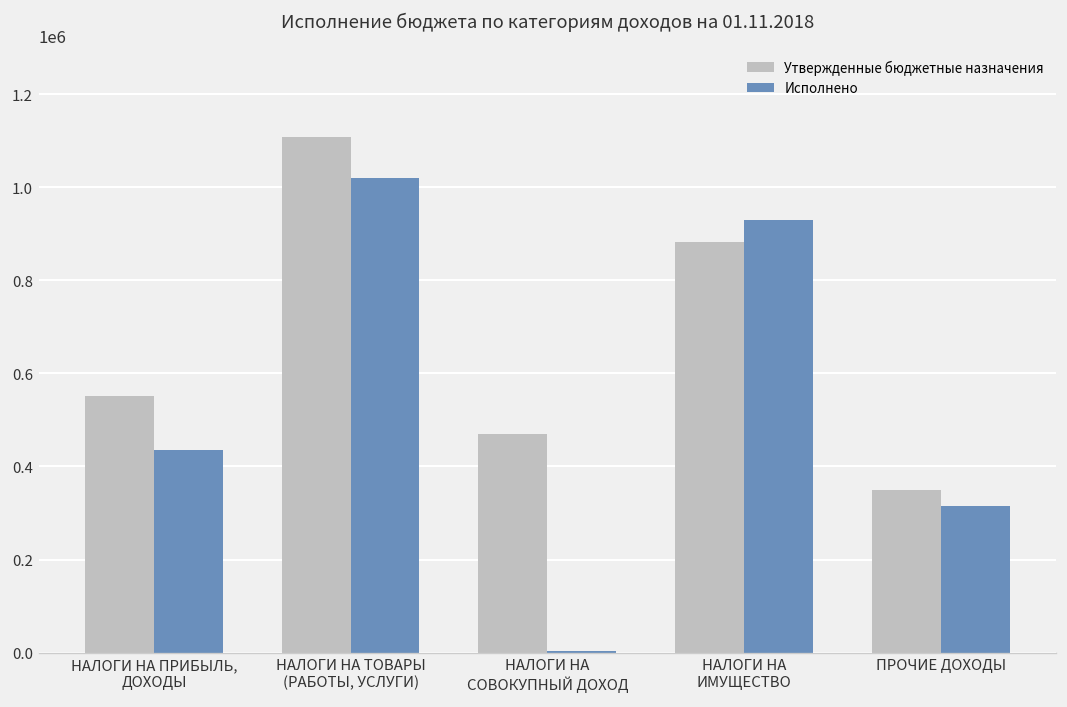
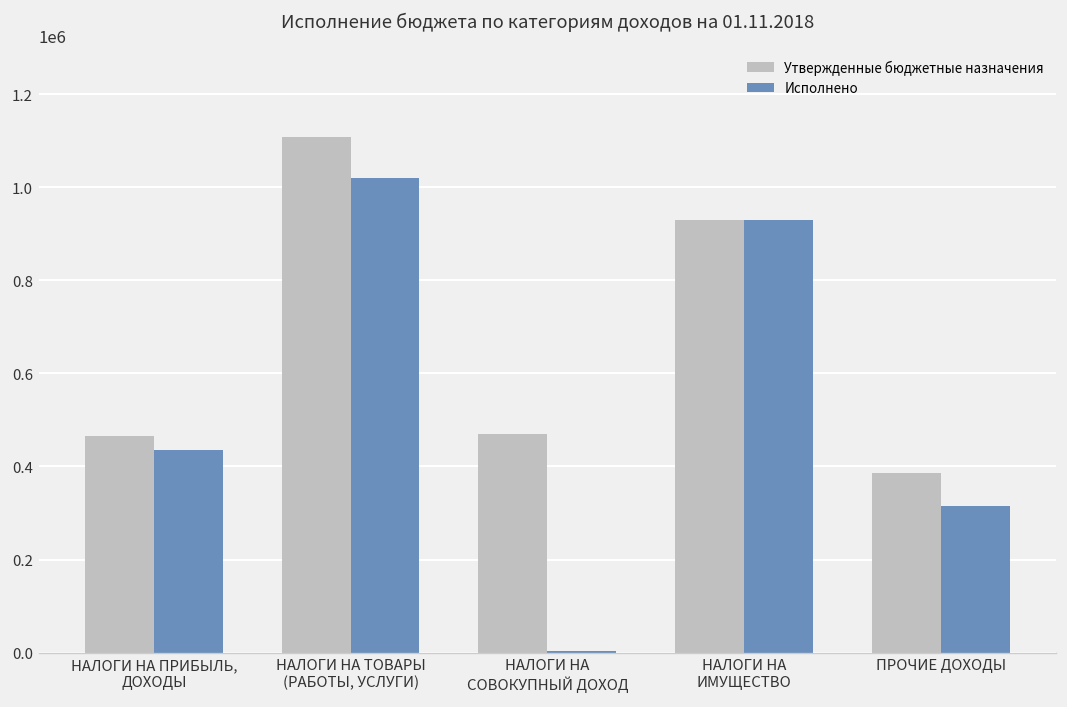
  {
    "Утвержденные бюджетные назначения": {
-     "НАЛОГИ НА ПРИБЫЛЬ, ДОХОДЫ": 550000,
+     "НАЛОГИ НА ПРИБЫЛЬ, ДОХОДЫ": 470000,
      "НАЛОГИ НА ТОВАРЫ (РАБОТЫ, УСЛУГИ)": 1110000,
      "НАЛОГИ НА СОВОКУПНЫЙ ДОХОД": 470000,
-     "НАЛОГИ НА ИМУЩЕСТВО": 880000,
-     "ПРОЧИЕ ДОХОДЫ": 350000
+     "НАЛОГИ НА ИМУЩЕСТВО": 930000,
+     "ПРОЧИЕ ДОХОДЫ": 390000
    },
    "Исполнено": {
      "НАЛОГИ НА ПРИБЫЛЬ, ДОХОДЫ": 440000,
      "НАЛОГИ НА ТОВАРЫ (РАБОТЫ, УСЛУГИ)": 1020000,
      "НАЛОГИ НА ИМУЩЕСТВО": 930000,
      "ПРОЧИЕ ДОХОДЫ": 310000
    }
  }
